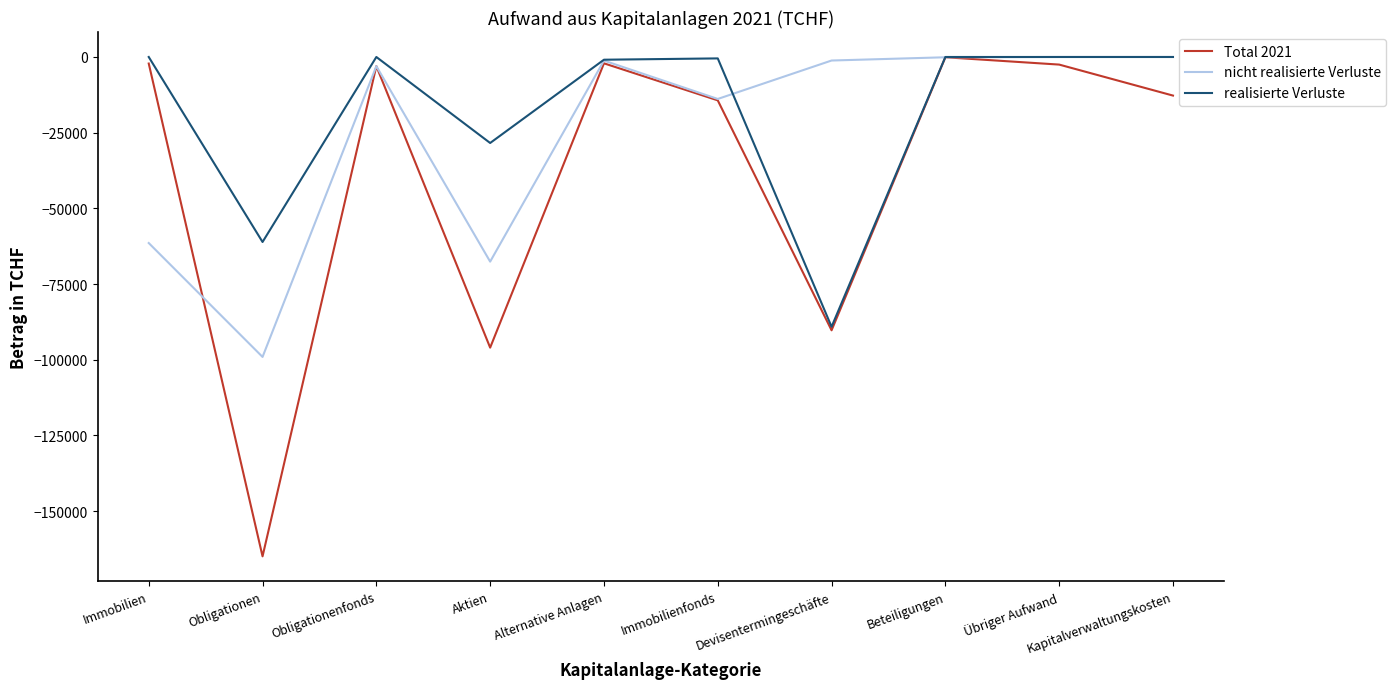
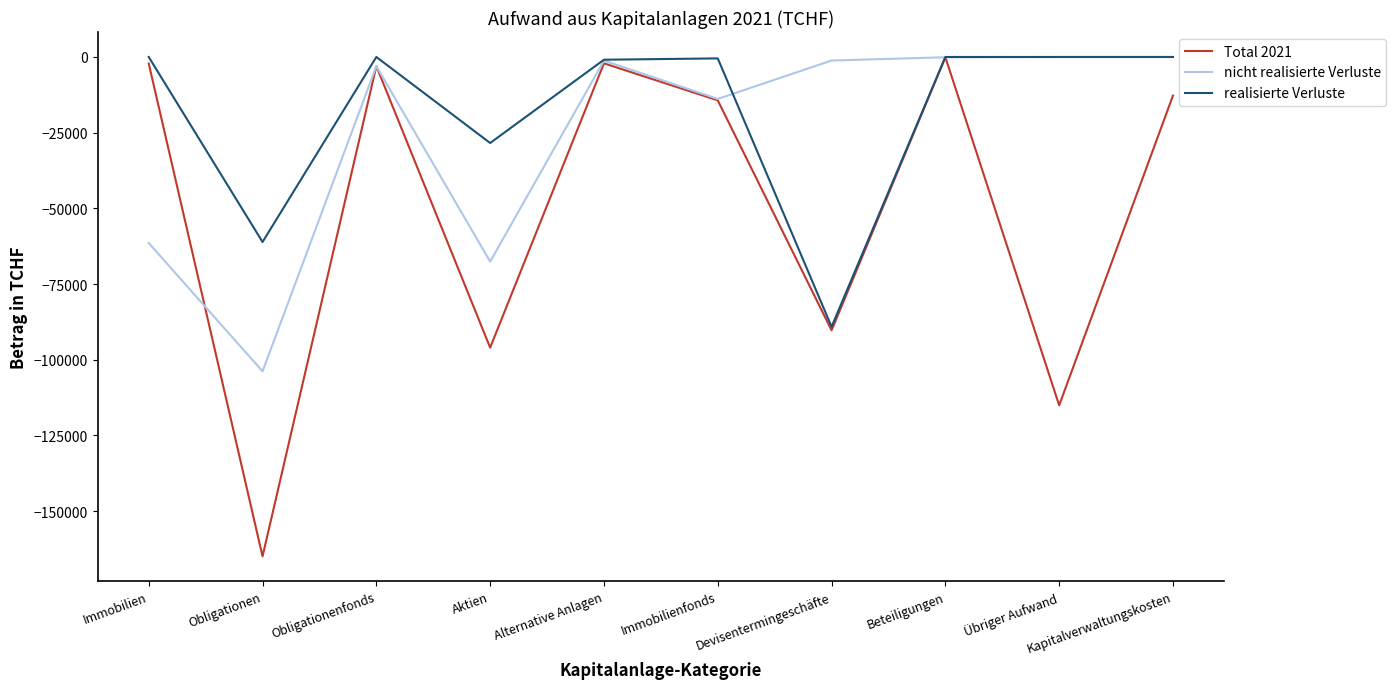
  {
    "Total 2021": {
      "Immobilien": -2000,
      "Obligationen": -165000,
      "Aktien": -96000,
      "Alternative Anlagen": -2000,
      "Devisentermingeschäfte": -90000,
-     "Übriger Aufwand": -3000,
+     "Übriger Aufwand": -115000,
      "Kapitalverwaltungskosten": -13000
    },
    "nicht realisierte Verluste": {
      "Immobilien": -61000,
-     "Obligationen": -99000,
+     "Obligationen": -104000,
      "Aktien": -68000,
      "Devisentermingeschäfte": -1000
    },
    "realisierte Verluste": {
      "Immobilien": 0,
      "Obligationen": -61000,
      "Obligationenfonds": 0,
      "Aktien": -28000,
      "Immobilienfonds": 0,
      "Devisentermingeschäfte": -89000
    }
  }
